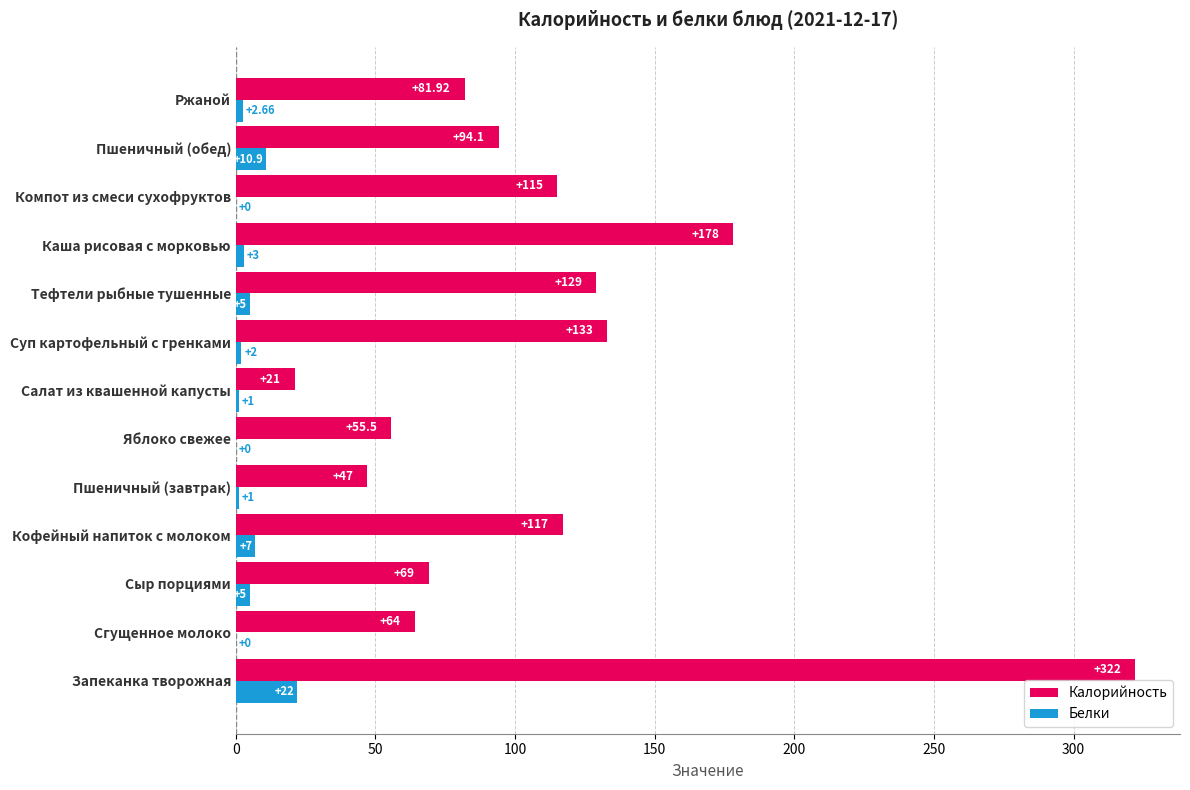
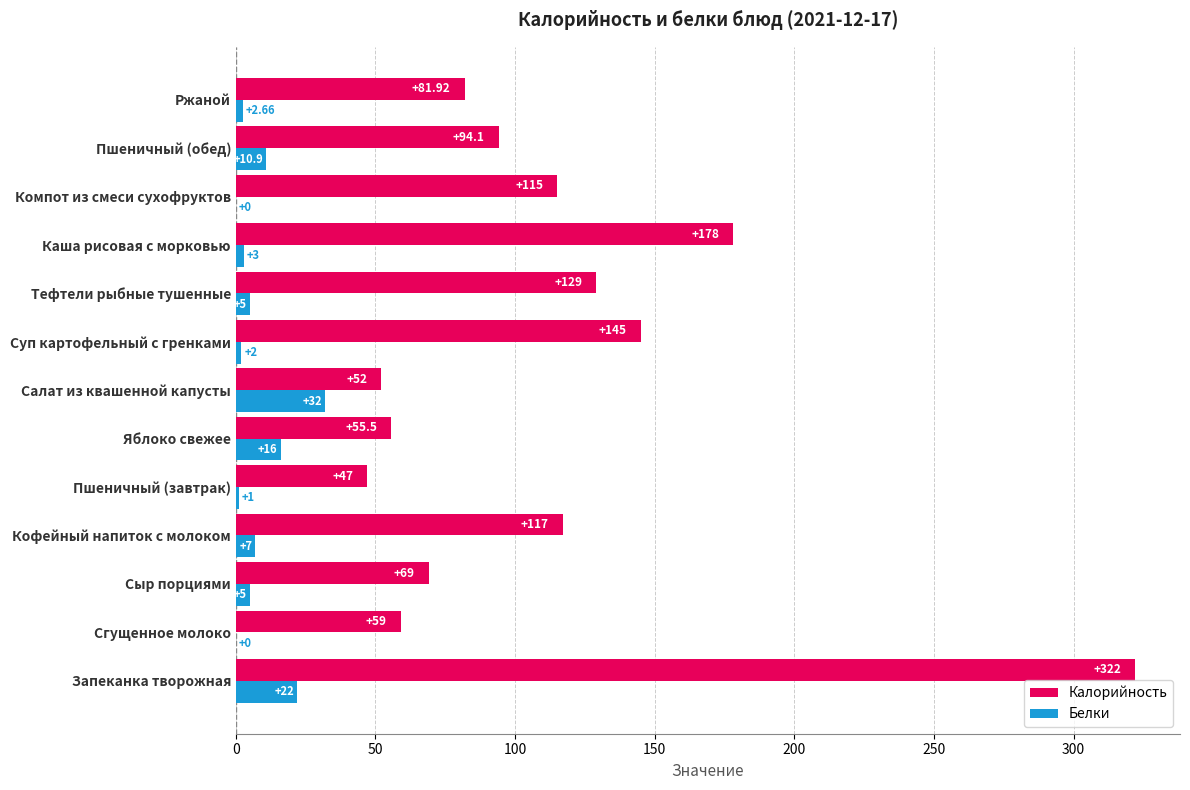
  {
    "Калорийность": {
      "Ржаной": "+81.92",
      "Пшеничный (обед)": "+94.1",
      "Компот из смеси сухофруктов": "+115",
      "Каша рисовая с морковью": "+178",
      "Тефтели рыбные тушенные": "+129",
-     "Суп картофельный с гренками": "+133",
-     "Салат из квашенной капусты": "+21",
+     "Суп картофельный с гренками": "+145",
+     "Салат из квашенной капусты": "+52",
      "Яблоко свежее": "+55.5",
      "Пшеничный (завтрак)": "+47",
      "Кофейный напиток с молоком": "+117",
      "Сыр порциями": "+69",
-     "Сгущенное молоко": "+64",
+     "Сгущенное молоко": "+59",
      "Запеканка творожная": "+322"
    },
    "Белки": {
      "Ржаной": "+2.66",
      "Пшеничный (обед)": "+10.9",
      "Компот из смеси сухофруктов": "+0",
      "Каша рисовая с морковью": "+3",
      "Тефтели рыбные тушенные": "+5",
      "Суп картофельный с гренками": "+2",
-     "Салат из квашенной капусты": "+1",
-     "Яблоко свежее": "+0",
+     "Салат из квашенной капусты": "+32",
+     "Яблоко свежее": "+16",
      "Пшеничный (завтрак)": "+1",
      "Кофейный напиток с молоком": "+7",
      "Сыр порциями": "+5",
      "Сгущенное молоко": "+0",
      "Запеканка творожная": "+22"
    }
  }
